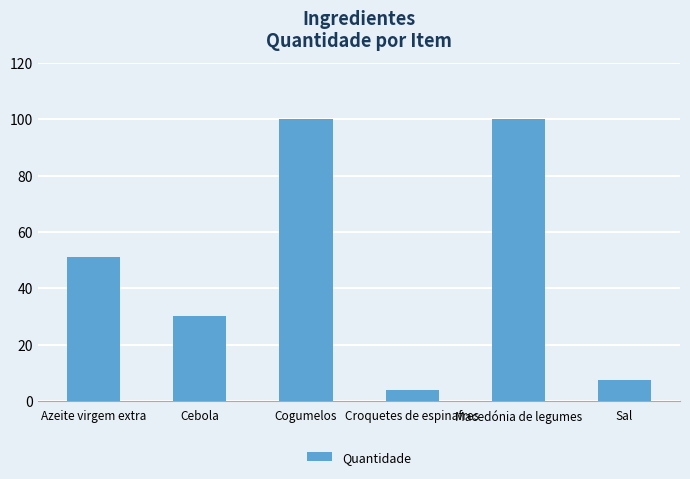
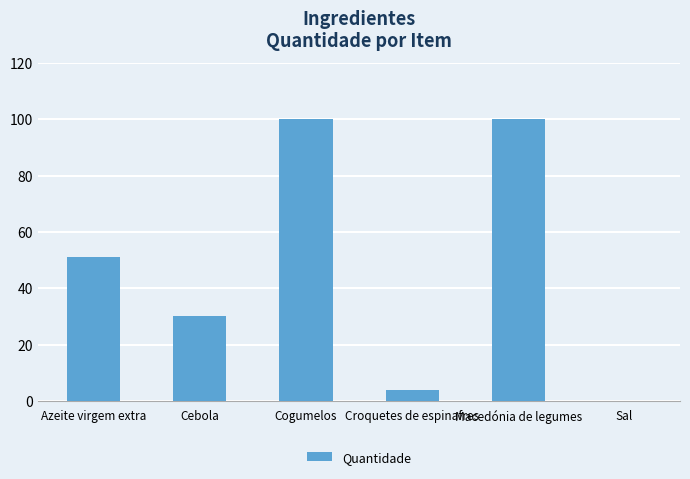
  {
    "Azeite virgem extra": 51,
    "Cebola": 30,
    "Cogumelos": 100,
-   "Sal": 8
+   "Sal": 0
  }
